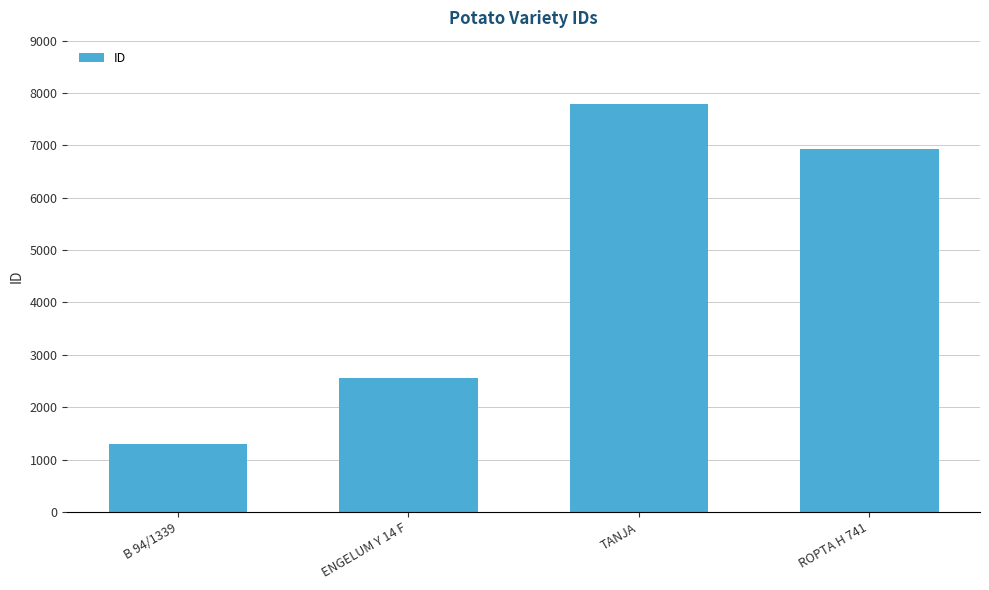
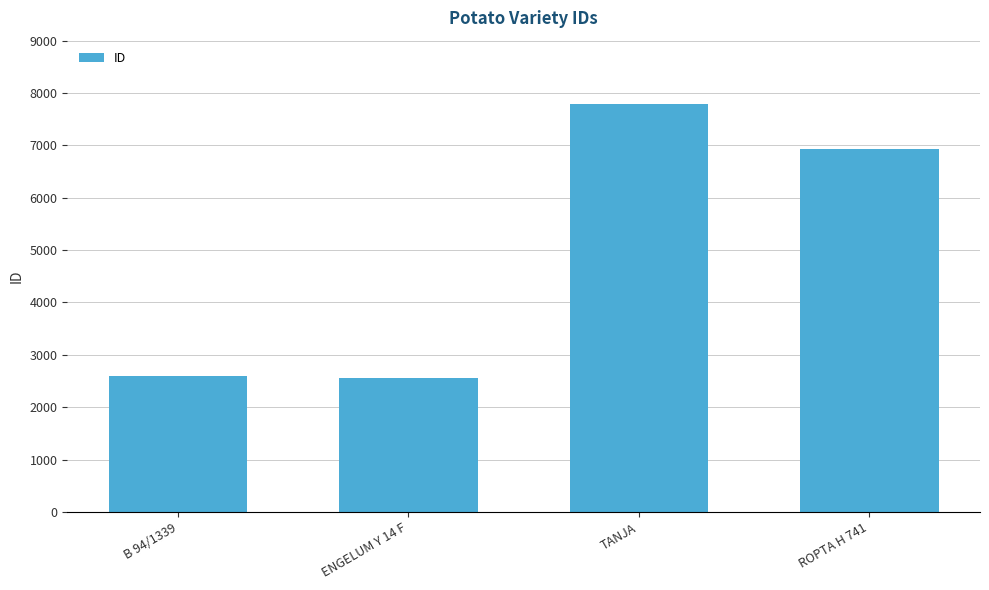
  {
-   "B 94/1339": 1300,
+   "B 94/1339": 2600,
    "ENGELUM Y 14 F": 2600,
    "TANJA": 7800,
    "ROPTA H 741": 6900
  }
